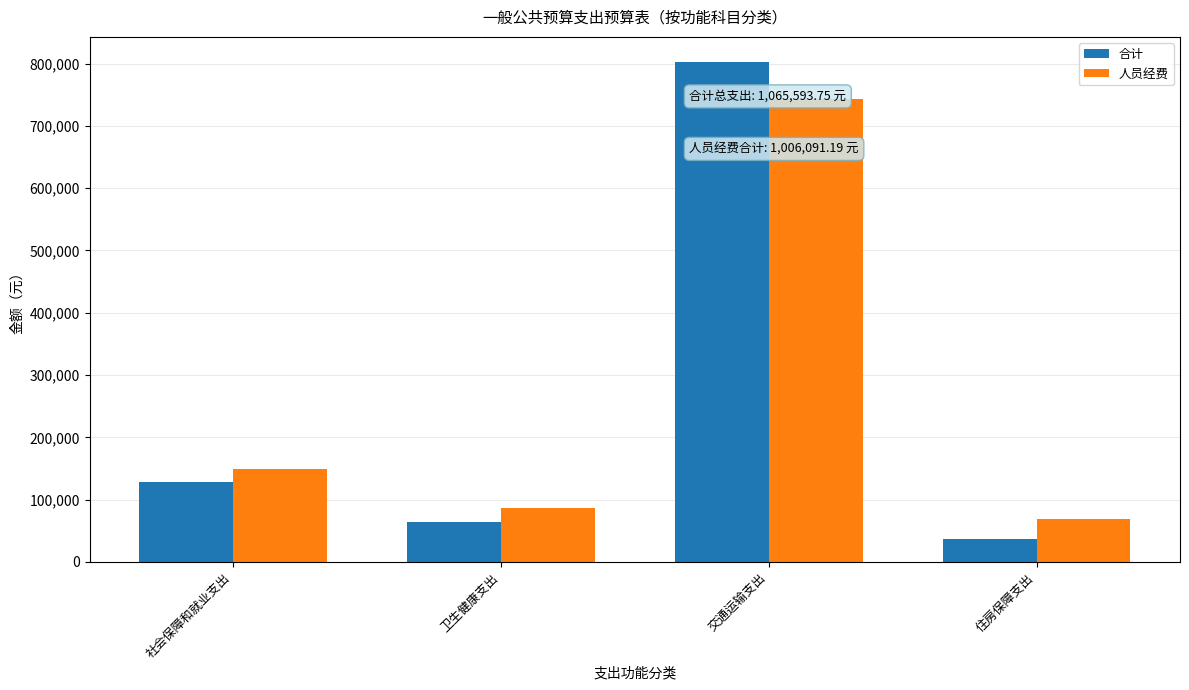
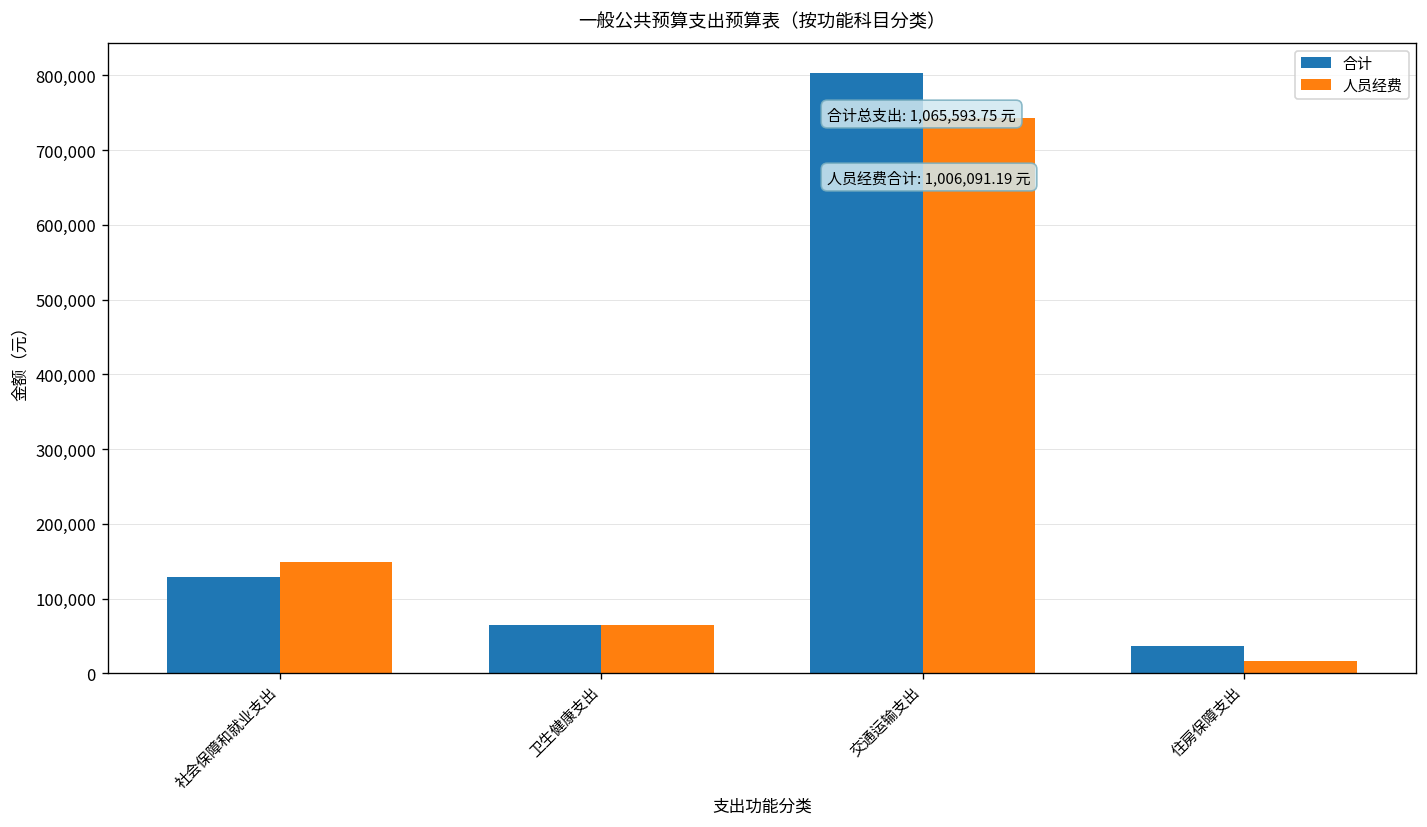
  {
    "合计": {
      "社会保障和就业支出": "130,000",
      "卫生健康支出": "60,000",
      "住房保障支出": "40,000"
    },
    "人员经费": {
      "社会保障和就业支出": "150,000",
-     "卫生健康支出": "90,000",
-     "住房保障支出": "70,000"
+     "卫生健康支出": "60,000",
+     "住房保障支出": "20,000"
    }
  }
